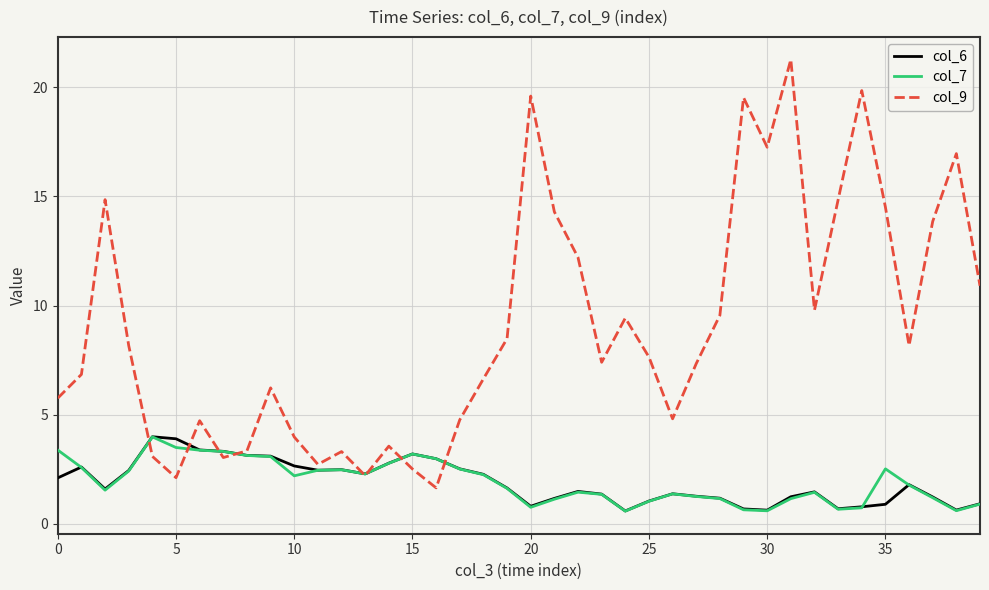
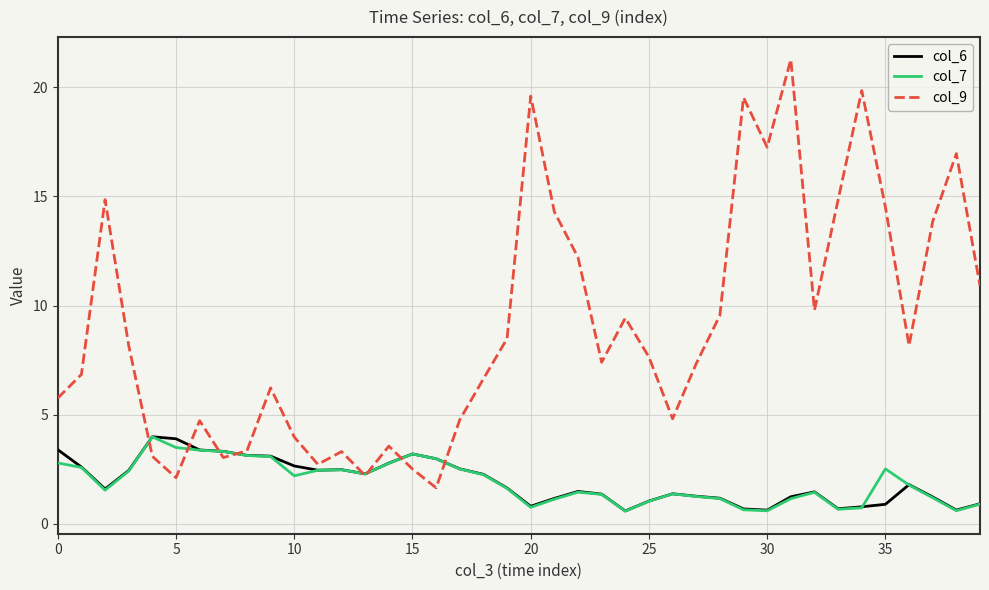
  {
    "col_6": {
-     "0": 2.1,
+     "0": 3.4,
      "5": 3.9,
      "10": 2.7,
      "35": 0.9
    },
    "col_7": {
-     "0": 3.4,
+     "0": 2.8,
      "5": 3.5,
      "10": 2.2,
      "35": 2.5
    },
    "col_9": {
      "0": 5.8,
      "5": 2.1,
      "10": 4.0,
      "15": 2.5,
      "20": 19.6,
      "25": 7.6,
      "30": 17.2,
      "35": 14.5
    }
  }
